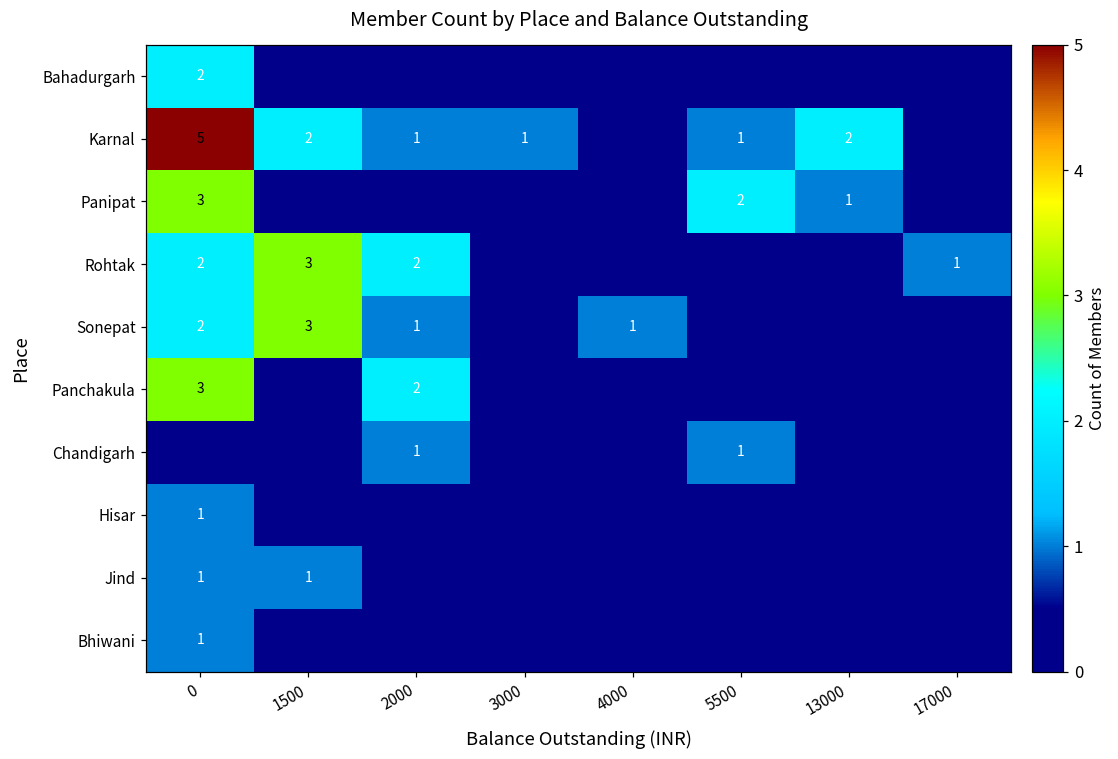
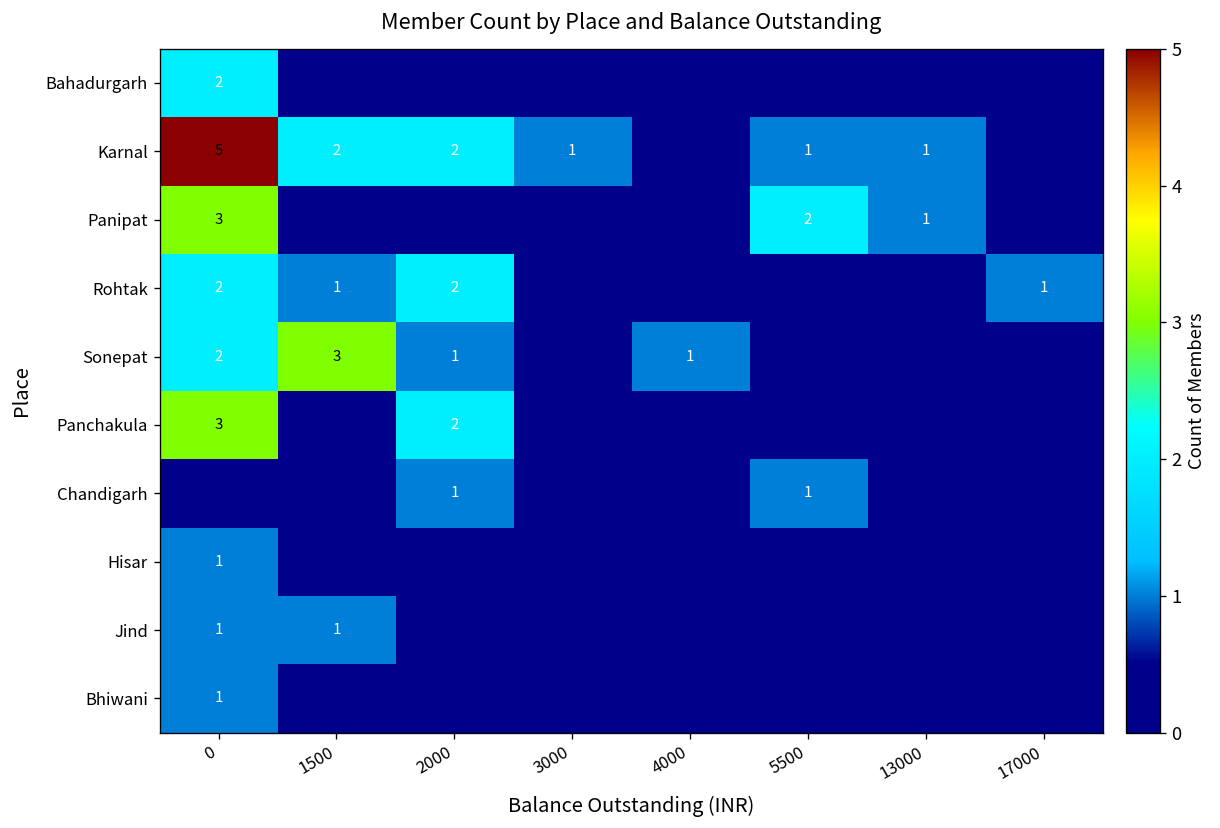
  {
    "Bahadurgarh": {
      "0": 2
    },
    "Karnal": {
      "0": 5,
      "1500": 2,
-     "2000": 1,
+     "2000": 2,
      "3000": 1,
      "5500": 1,
-     "13000": 2
+     "13000": 1
    },
    "Panipat": {
      "0": 3,
      "5500": 2,
      "13000": 1
    },
    "Rohtak": {
      "0": 2,
-     "1500": 3,
+     "1500": 1,
      "2000": 2,
      "17000": 1
    },
    "Sonepat": {
      "0": 2,
      "1500": 3,
      "2000": 1,
      "4000": 1
    },
    "Panchakula": {
      "0": 3,
      "2000": 2
    },
    "Chandigarh": {
      "2000": 1,
      "5500": 1
    },
    "Hisar": {
      "0": 1
    },
    "Jind": {
      "0": 1,
      "1500": 1
    },
    "Bhiwani": {
      "0": 1
    }
  }
